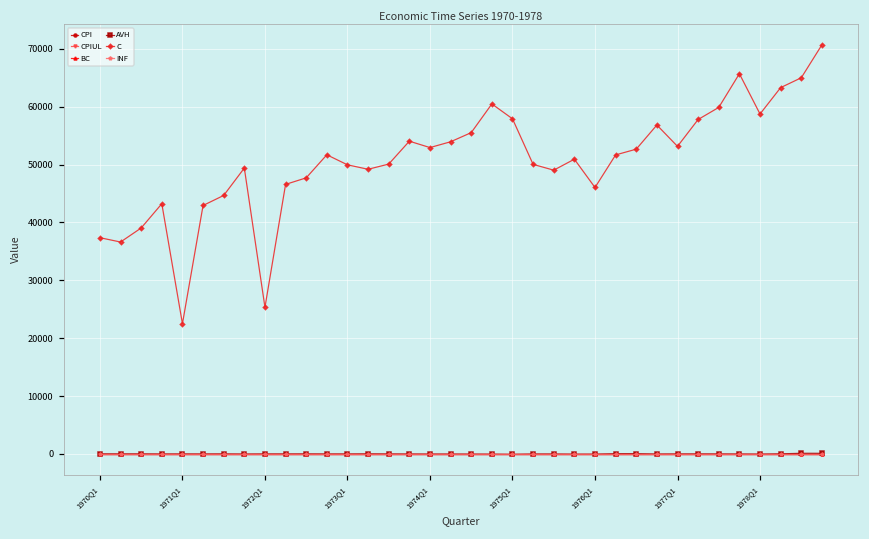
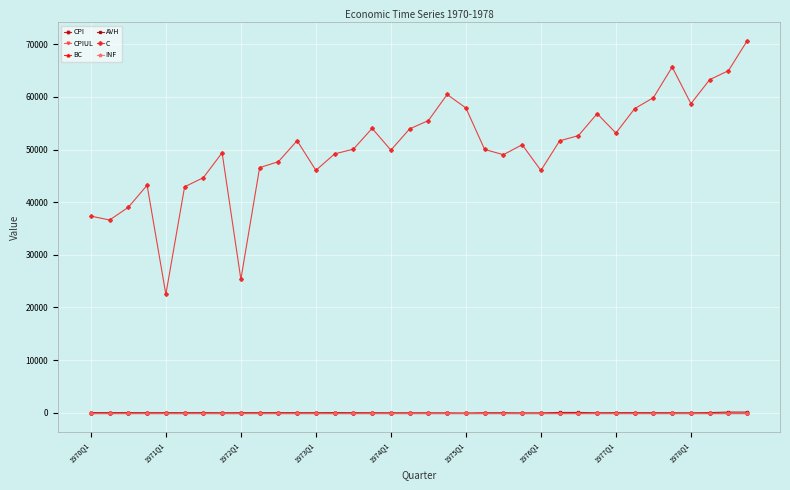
  {
    "C": {
      "1970Q1": 37000,
      "1971Q1": 22000,
      "1972Q1": 25000,
-     "1973Q1": 50000,
-     "1974Q1": 53000,
+     "1973Q1": 46000,
+     "1974Q1": 50000,
      "1975Q1": 58000,
      "1976Q1": 46000,
      "1977Q1": 53000,
      "1978Q1": 59000
    }
  }
